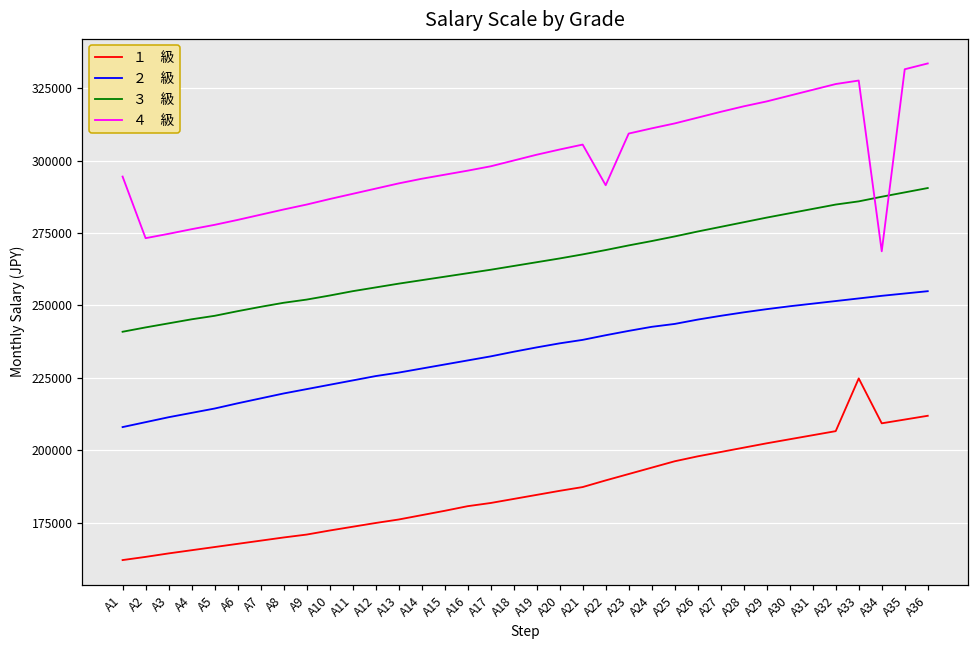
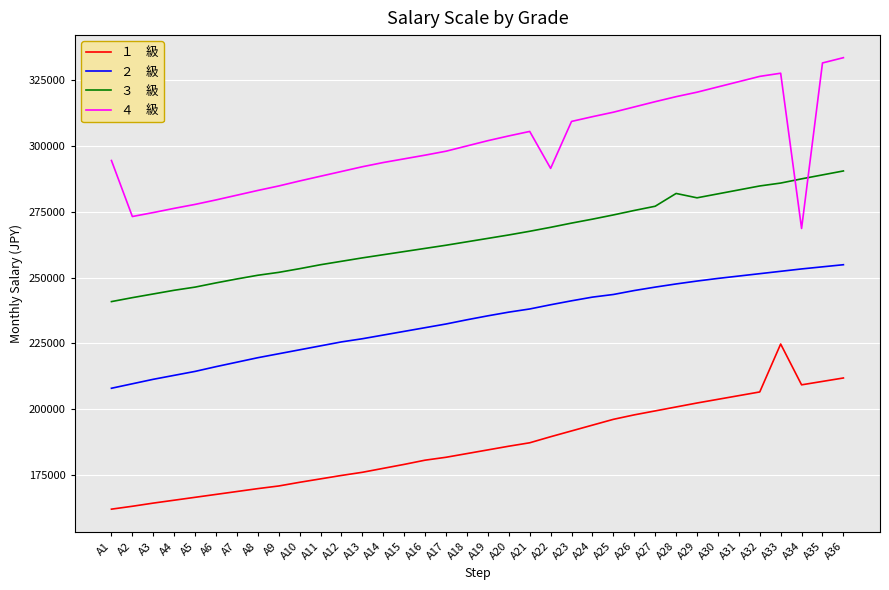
  {
    "１ 級": {
      "A1": 162000,
      "A2": 163000,
      "A3": 164000,
      "A4": 166000,
      "A5": 167000,
      "A6": 168000,
      "A7": 169000,
      "A8": 170000,
      "A9": 171000,
      "A10": 172000,
      "A11": 174000,
      "A12": 175000,
      "A13": 176000,
      "A14": 178000,
      "A15": 179000,
      "A16": 181000,
      "A17": 182000,
      "A18": 183000,
      "A19": 185000,
      "A20": 186000,
      "A21": 187000,
      "A22": 190000,
      "A23": 192000,
      "A24": 194000,
      "A25": 196000,
      "A26": 198000,
      "A27": 199000,
      "A28": 201000,
      "A29": 202000,
      "A30": 204000,
      "A31": 205000,
      "A32": 207000,
      "A33": 225000,
      "A34": 209000,
      "A35": 211000,
      "A36": 212000
    },
    "２ 級": {
      "A1": 208000,
      "A2": 210000,
      "A3": 211000,
      "A4": 213000,
      "A5": 214000,
      "A6": 216000,
      "A7": 218000,
      "A8": 220000,
      "A9": 221000,
      "A10": 223000,
      "A11": 224000,
      "A12": 226000,
      "A13": 227000,
      "A14": 228000,
      "A15": 230000,
      "A16": 231000,
      "A17": 232000,
      "A18": 234000,
      "A19": 236000,
      "A20": 237000,
      "A21": 238000,
      "A22": 240000,
      "A23": 241000,
      "A24": 243000,
      "A25": 244000,
      "A26": 245000,
      "A27": 246000,
      "A28": 248000,
      "A29": 249000,
      "A30": 250000,
      "A31": 251000,
      "A32": 252000,
      "A33": 252000,
      "A34": 253000,
      "A35": 254000,
      "A36": 255000
    },
    "３ 級": {
      "A1": 241000,
      "A2": 242000,
      "A3": 244000,
      "A4": 245000,
      "A5": 246000,
      "A6": 248000,
      "A7": 250000,
      "A8": 251000,
      "A9": 252000,
      "A10": 253000,
      "A11": 255000,
      "A12": 256000,
      "A13": 258000,
      "A14": 259000,
      "A15": 260000,
      "A16": 261000,
      "A17": 262000,
      "A18": 264000,
      "A19": 265000,
      "A20": 266000,
      "A21": 268000,
      "A22": 269000,
      "A23": 271000,
      "A24": 272000,
      "A25": 274000,
      "A26": 276000,
      "A27": 277000,
-     "A28": 279000,
+     "A28": 282000,
      "A29": 280000,
      "A30": 282000,
      "A31": 283000,
      "A32": 285000,
      "A33": 286000,
      "A34": 288000,
      "A35": 289000,
      "A36": 291000
    },
    "４ 級": {
      "A1": 294000,
      "A2": 273000,
      "A3": 275000,
      "A4": 276000,
      "A5": 278000,
      "A6": 280000,
      "A7": 281000,
      "A8": 283000,
      "A9": 285000,
      "A10": 287000,
      "A11": 289000,
      "A12": 290000,
      "A13": 292000,
      "A14": 294000,
      "A15": 295000,
      "A16": 297000,
      "A17": 298000,
      "A18": 300000,
      "A19": 302000,
      "A20": 304000,
      "A21": 306000,
      "A22": 291000,
      "A23": 309000,
      "A24": 311000,
      "A25": 313000,
      "A26": 315000,
      "A27": 317000,
      "A28": 319000,
      "A29": 320000,
      "A30": 322000,
      "A31": 324000,
      "A32": 326000,
      "A33": 328000,
      "A34": 269000,
      "A35": 332000,
      "A36": 334000
    }
  }
